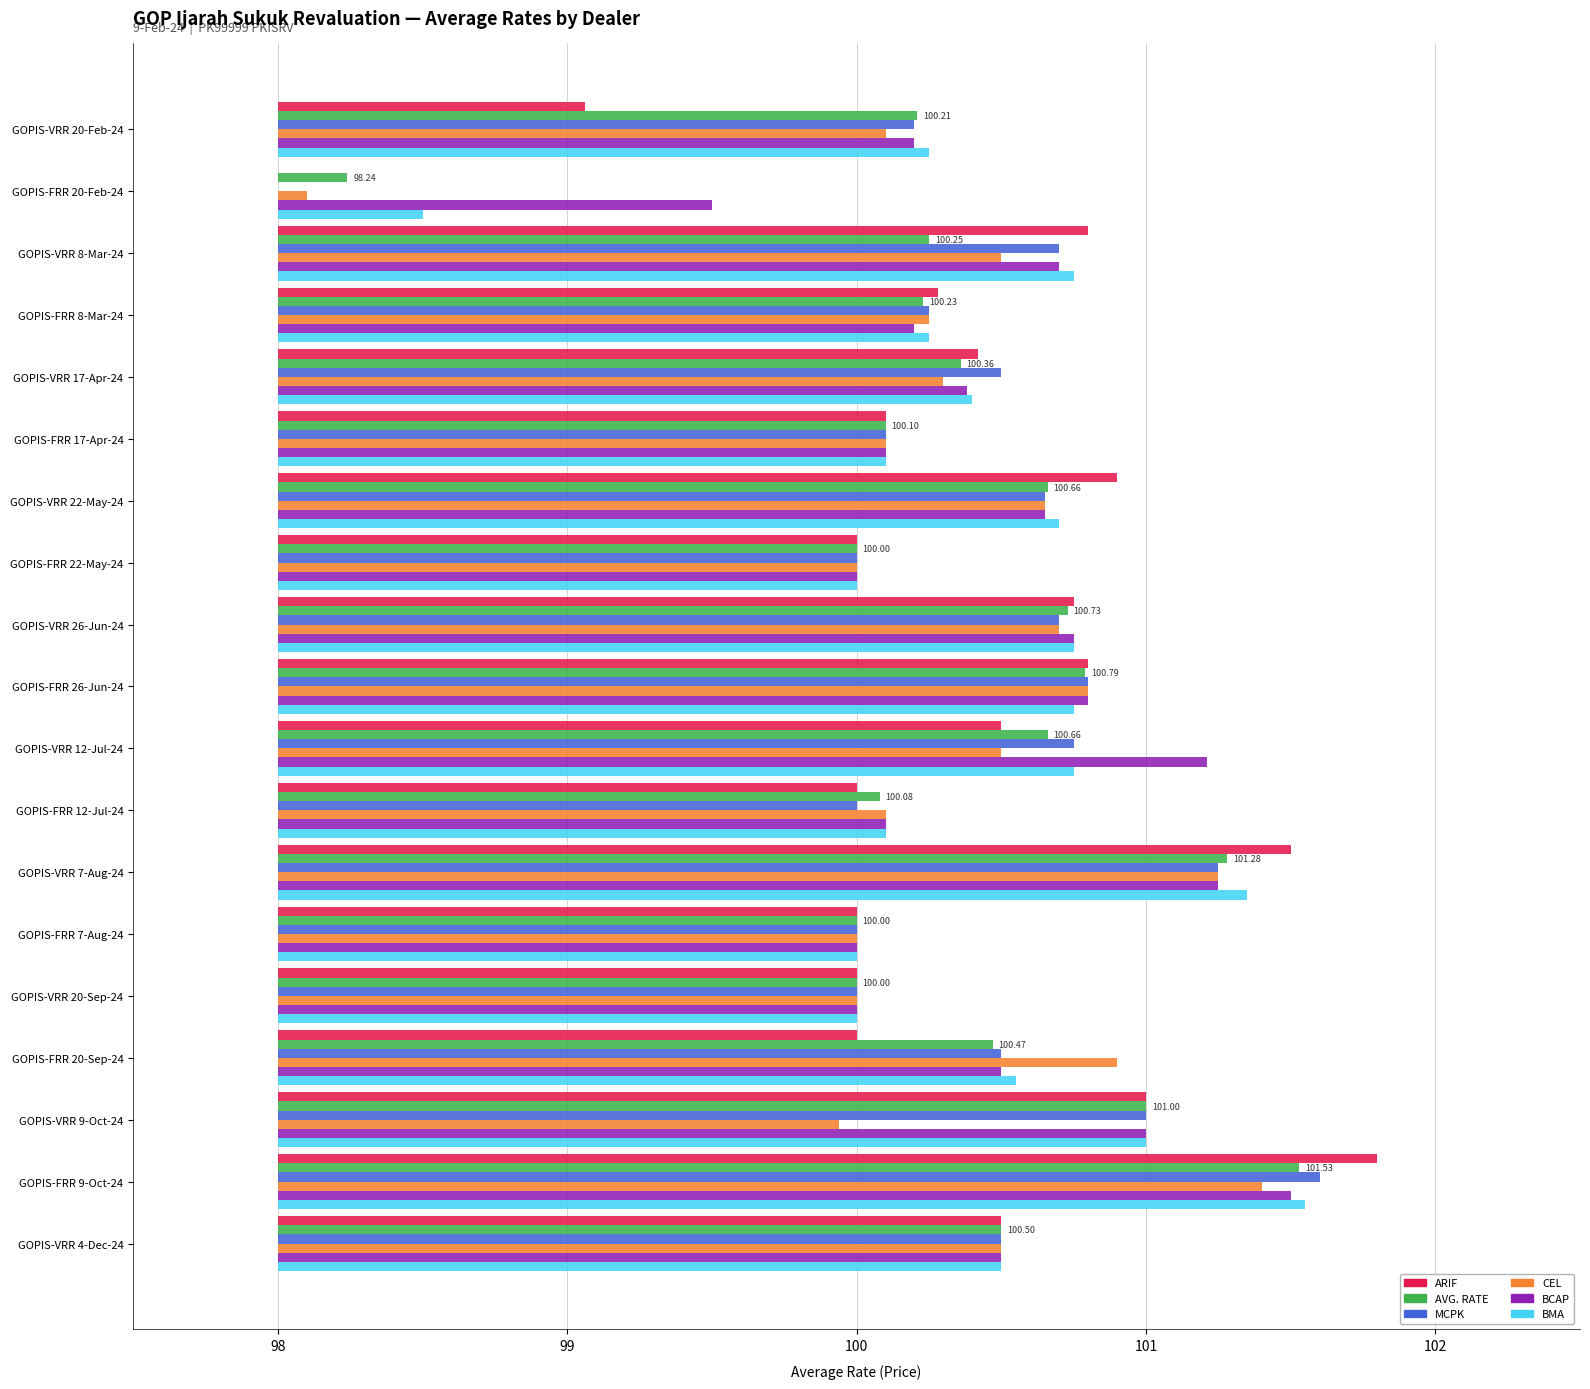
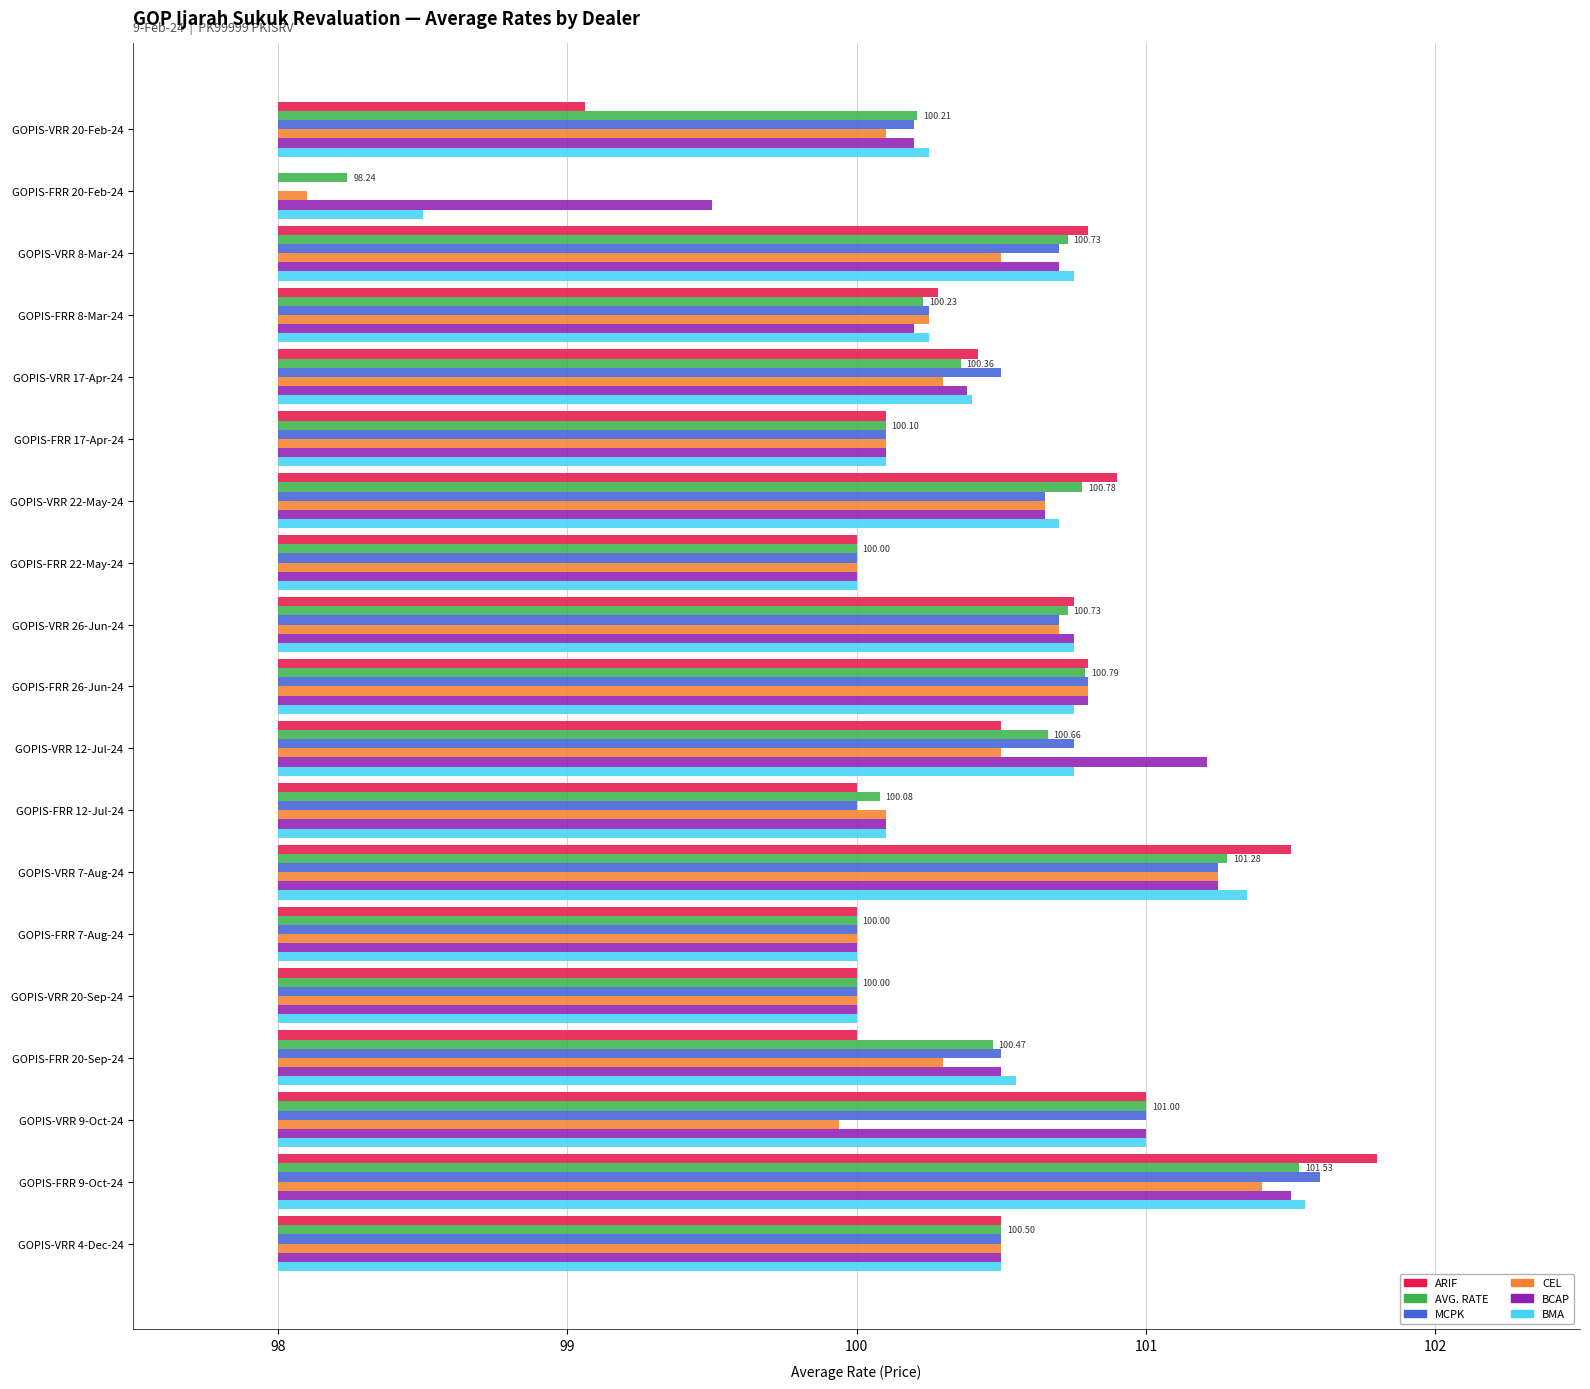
  {
    "ARIF": {
      "GOPIS-VRR 20-Feb-24": 99.06,
      "GOPIS-FRR 17-Apr-24": 100.1,
      "GOPIS-FRR 22-May-24": 100.0,
      "GOPIS-VRR 12-Jul-24": 100.5,
      "GOPIS-FRR 12-Jul-24": 100.0,
      "GOPIS-VRR 7-Aug-24": 101.5,
      "GOPIS-FRR 7-Aug-24": 100.0,
      "GOPIS-VRR 20-Sep-24": 100.0,
      "GOPIS-FRR 20-Sep-24": 100.0,
      "GOPIS-VRR 9-Oct-24": 101.0,
      "GOPIS-FRR 9-Oct-24": 101.8,
      "GOPIS-VRR 4-Dec-24": 100.5
    },
    "AVG. RATE": {
-     "GOPIS-VRR 8-Mar-24": 100.25,
-     "GOPIS-VRR 22-May-24": 100.66
+     "GOPIS-VRR 8-Mar-24": 100.73,
+     "GOPIS-VRR 22-May-24": 100.78
    },
    "MCPK": {
      "GOPIS-VRR 20-Feb-24": 100.2,
      "GOPIS-VRR 8-Mar-24": 100.7,
      "GOPIS-VRR 17-Apr-24": 100.5,
      "GOPIS-FRR 17-Apr-24": 100.1,
      "GOPIS-VRR 22-May-24": 100.65,
      "GOPIS-FRR 22-May-24": 100.0,
      "GOPIS-VRR 26-Jun-24": 100.7,
      "GOPIS-FRR 12-Jul-24": 100.0,
      "GOPIS-VRR 7-Aug-24": 101.25,
      "GOPIS-FRR 7-Aug-24": 100.0,
      "GOPIS-VRR 20-Sep-24": 100.0,
      "GOPIS-VRR 9-Oct-24": 101.0,
      "GOPIS-VRR 4-Dec-24": 100.5
    },
    "CEL": {
      "GOPIS-VRR 20-Feb-24": 100.1,
      "GOPIS-FRR 20-Feb-24": 98.1,
      "GOPIS-VRR 8-Mar-24": 100.5,
      "GOPIS-FRR 8-Mar-24": 100.25,
      "GOPIS-VRR 17-Apr-24": 100.3,
      "GOPIS-FRR 17-Apr-24": 100.1,
      "GOPIS-VRR 22-May-24": 100.65,
      "GOPIS-FRR 22-May-24": 100.0,
      "GOPIS-VRR 26-Jun-24": 100.7,
      "GOPIS-FRR 26-Jun-24": 100.8,
      "GOPIS-VRR 12-Jul-24": 100.5,
      "GOPIS-FRR 12-Jul-24": 100.1,
      "GOPIS-VRR 7-Aug-24": 101.25,
      "GOPIS-FRR 7-Aug-24": 100.0,
      "GOPIS-VRR 20-Sep-24": 100.0,
-     "GOPIS-FRR 20-Sep-24": 100.9,
+     "GOPIS-FRR 20-Sep-24": 100.3,
      "GOPIS-VRR 9-Oct-24": 99.94,
      "GOPIS-FRR 9-Oct-24": 101.4,
      "GOPIS-VRR 4-Dec-24": 100.5
    },
    "BCAP": {
      "GOPIS-VRR 20-Feb-24": 100.2,
      "GOPIS-FRR 20-Feb-24": 99.5,
      "GOPIS-VRR 8-Mar-24": 100.7,
      "GOPIS-FRR 8-Mar-24": 100.2,
      "GOPIS-VRR 17-Apr-24": 100.38,
      "GOPIS-FRR 17-Apr-24": 100.1,
      "GOPIS-VRR 22-May-24": 100.65,
      "GOPIS-FRR 22-May-24": 100.0,
      "GOPIS-VRR 26-Jun-24": 100.75,
      "GOPIS-FRR 26-Jun-24": 100.8,
      "GOPIS-VRR 12-Jul-24": 101.21,
      "GOPIS-FRR 12-Jul-24": 100.1,
      "GOPIS-VRR 7-Aug-24": 101.25,
      "GOPIS-FRR 7-Aug-24": 100.0,
      "GOPIS-VRR 20-Sep-24": 100.0,
      "GOPIS-FRR 20-Sep-24": 100.5,
      "GOPIS-VRR 9-Oct-24": 101.0,
      "GOPIS-FRR 9-Oct-24": 101.5,
      "GOPIS-VRR 4-Dec-24": 100.5
    },
    "BMA": {
      "GOPIS-VRR 20-Feb-24": 100.25,
      "GOPIS-FRR 20-Feb-24": 98.5,
      "GOPIS-VRR 8-Mar-24": 100.75,
      "GOPIS-FRR 8-Mar-24": 100.25,
      "GOPIS-VRR 17-Apr-24": 100.4,
      "GOPIS-FRR 17-Apr-24": 100.1,
      "GOPIS-VRR 22-May-24": 100.7,
      "GOPIS-FRR 22-May-24": 100.0,
      "GOPIS-VRR 26-Jun-24": 100.75,
      "GOPIS-FRR 26-Jun-24": 100.75,
      "GOPIS-VRR 12-Jul-24": 100.75,
      "GOPIS-FRR 12-Jul-24": 100.1,
      "GOPIS-VRR 7-Aug-24": 101.35,
      "GOPIS-FRR 7-Aug-24": 100.0,
      "GOPIS-VRR 20-Sep-24": 100.0,
      "GOPIS-FRR 20-Sep-24": 100.55,
      "GOPIS-VRR 9-Oct-24": 101.0,
      "GOPIS-FRR 9-Oct-24": 101.55,
      "GOPIS-VRR 4-Dec-24": 100.5
    }
  }
